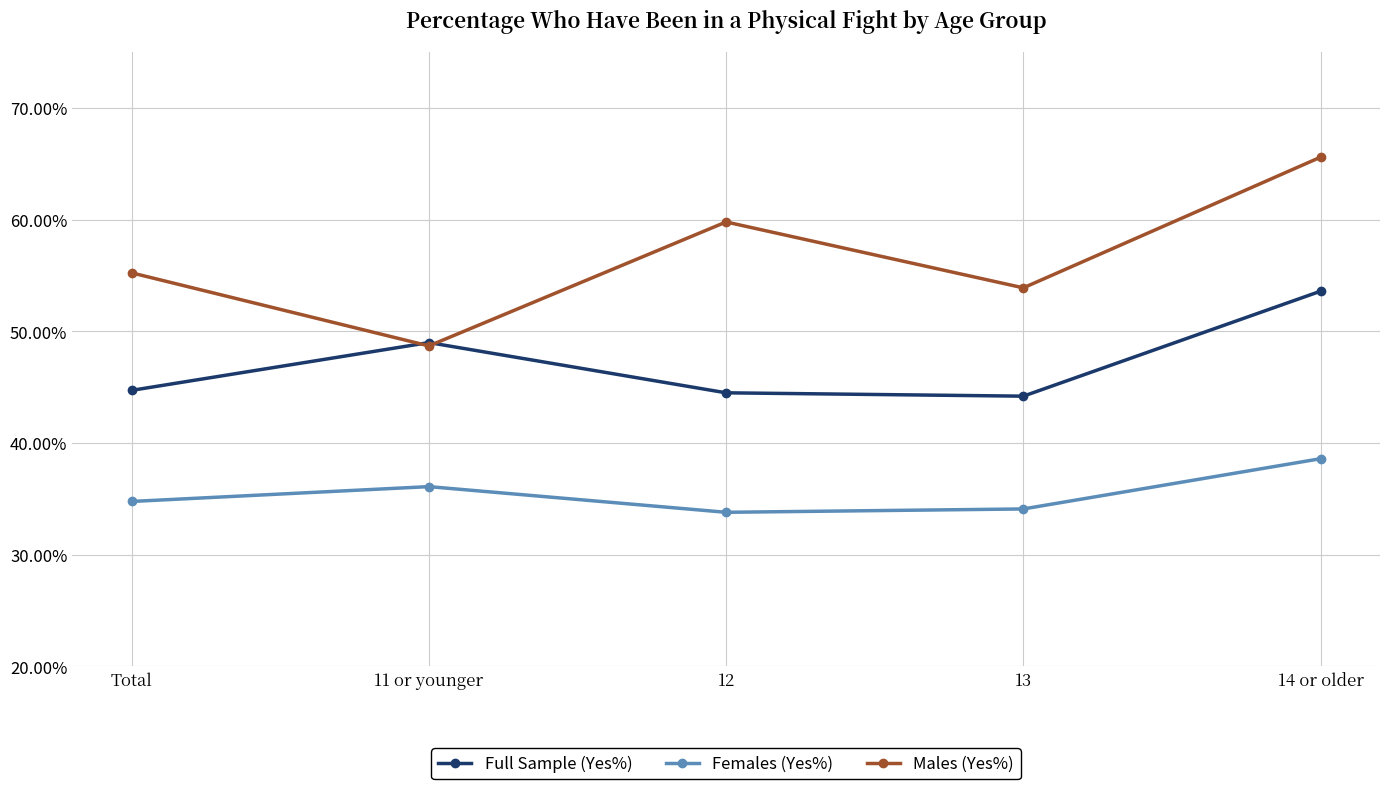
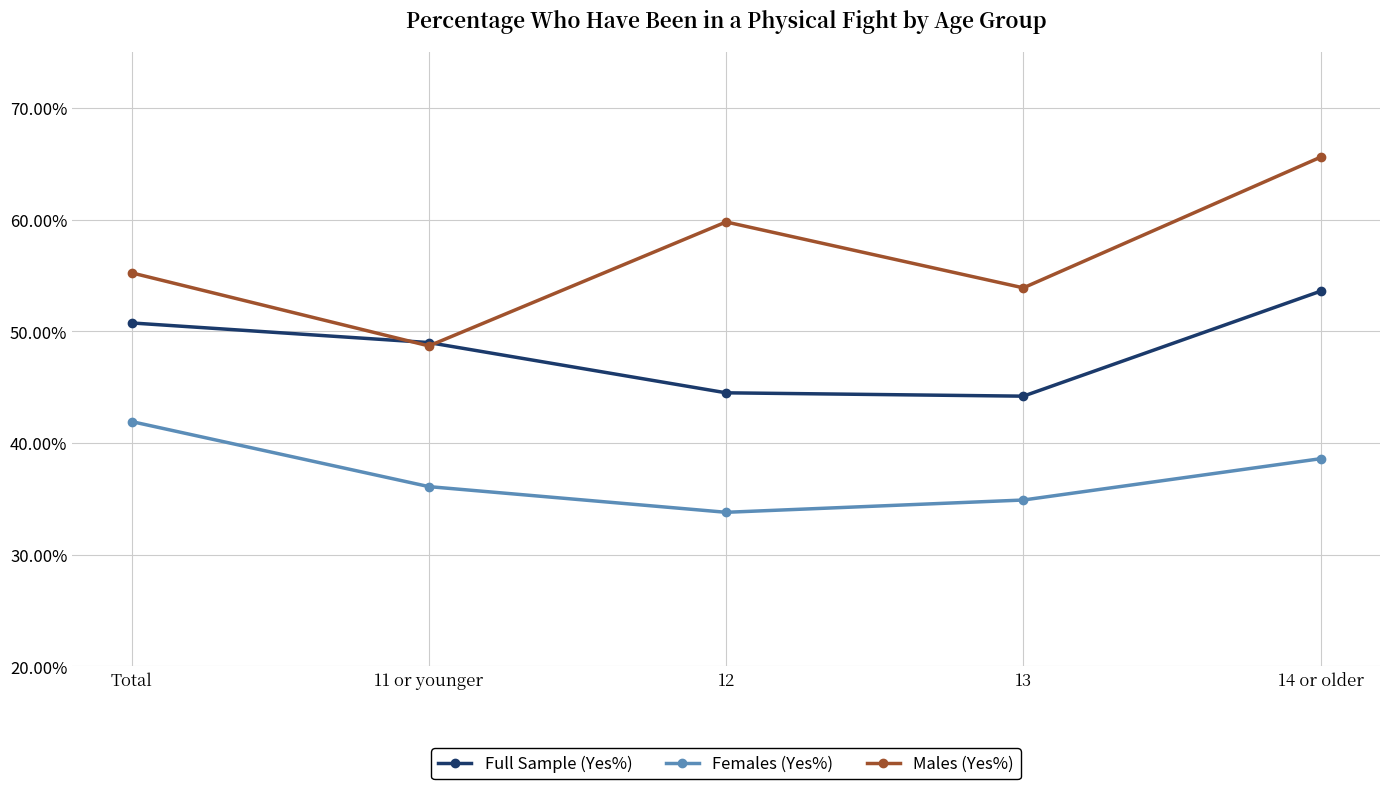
  {
    "Full Sample (Yes%)": {
-     "Total": "44.7%",
+     "Total": "50.8%",
      "11 or younger": "49.0%",
      "12": "44.5%",
      "13": "44.2%",
      "14 or older": "53.6%"
    },
    "Females (Yes%)": {
-     "Total": "34.8%",
+     "Total": "41.9%",
      "11 or younger": "36.1%",
      "12": "33.8%",
-     "13": "34.1%",
+     "13": "34.9%",
      "14 or older": "38.6%"
    },
    "Males (Yes%)": {
      "Total": "55.2%",
      "11 or younger": "48.7%",
      "12": "59.8%",
      "13": "53.9%",
      "14 or older": "65.6%"
    }
  }
